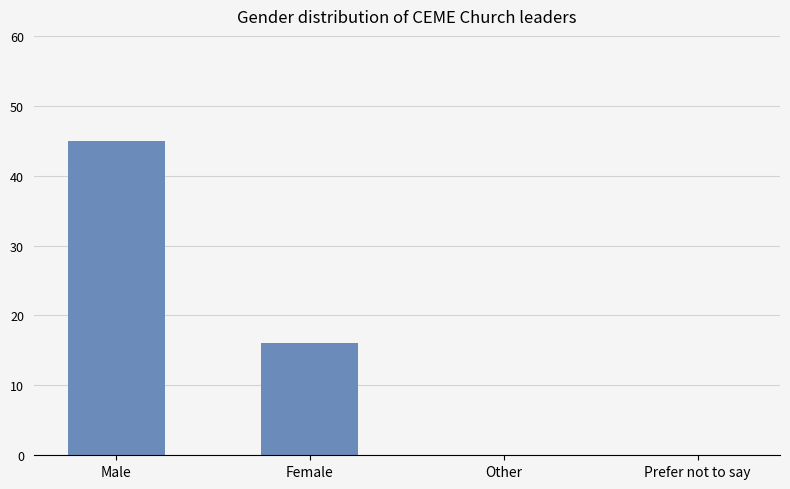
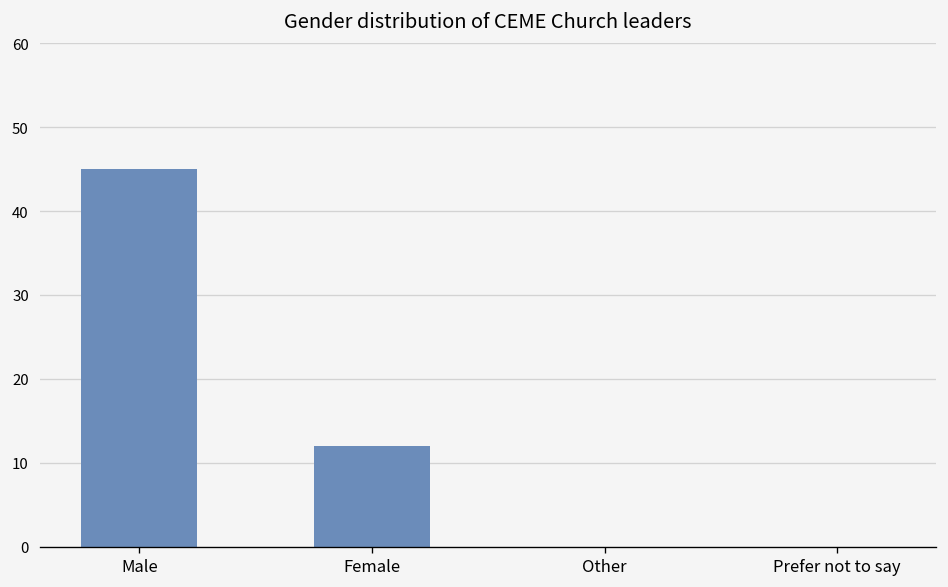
  {
    "Male": 45,
-   "Female": 16,
+   "Female": 12,
    "Other": 0,
    "Prefer not to say": 0
  }
